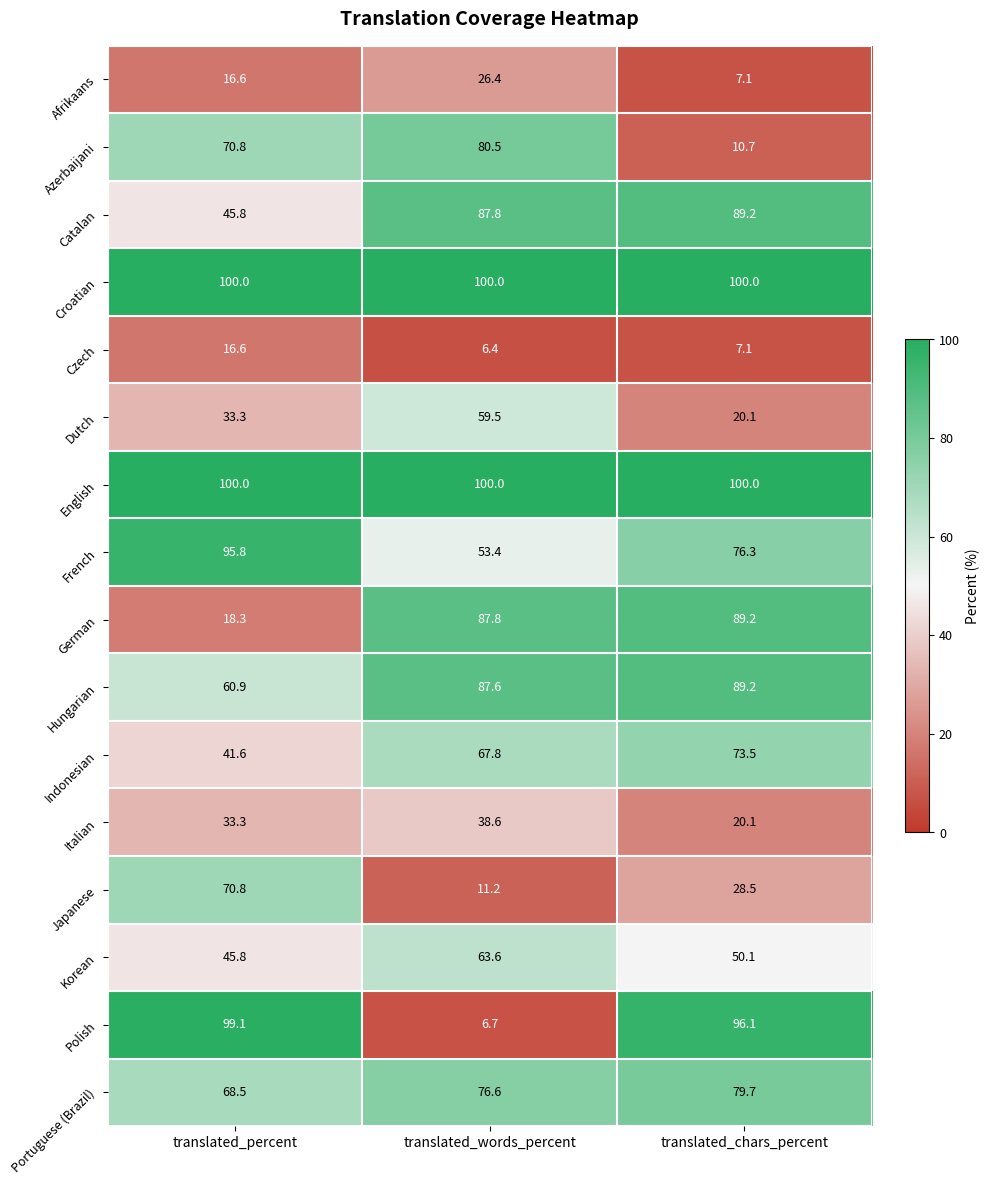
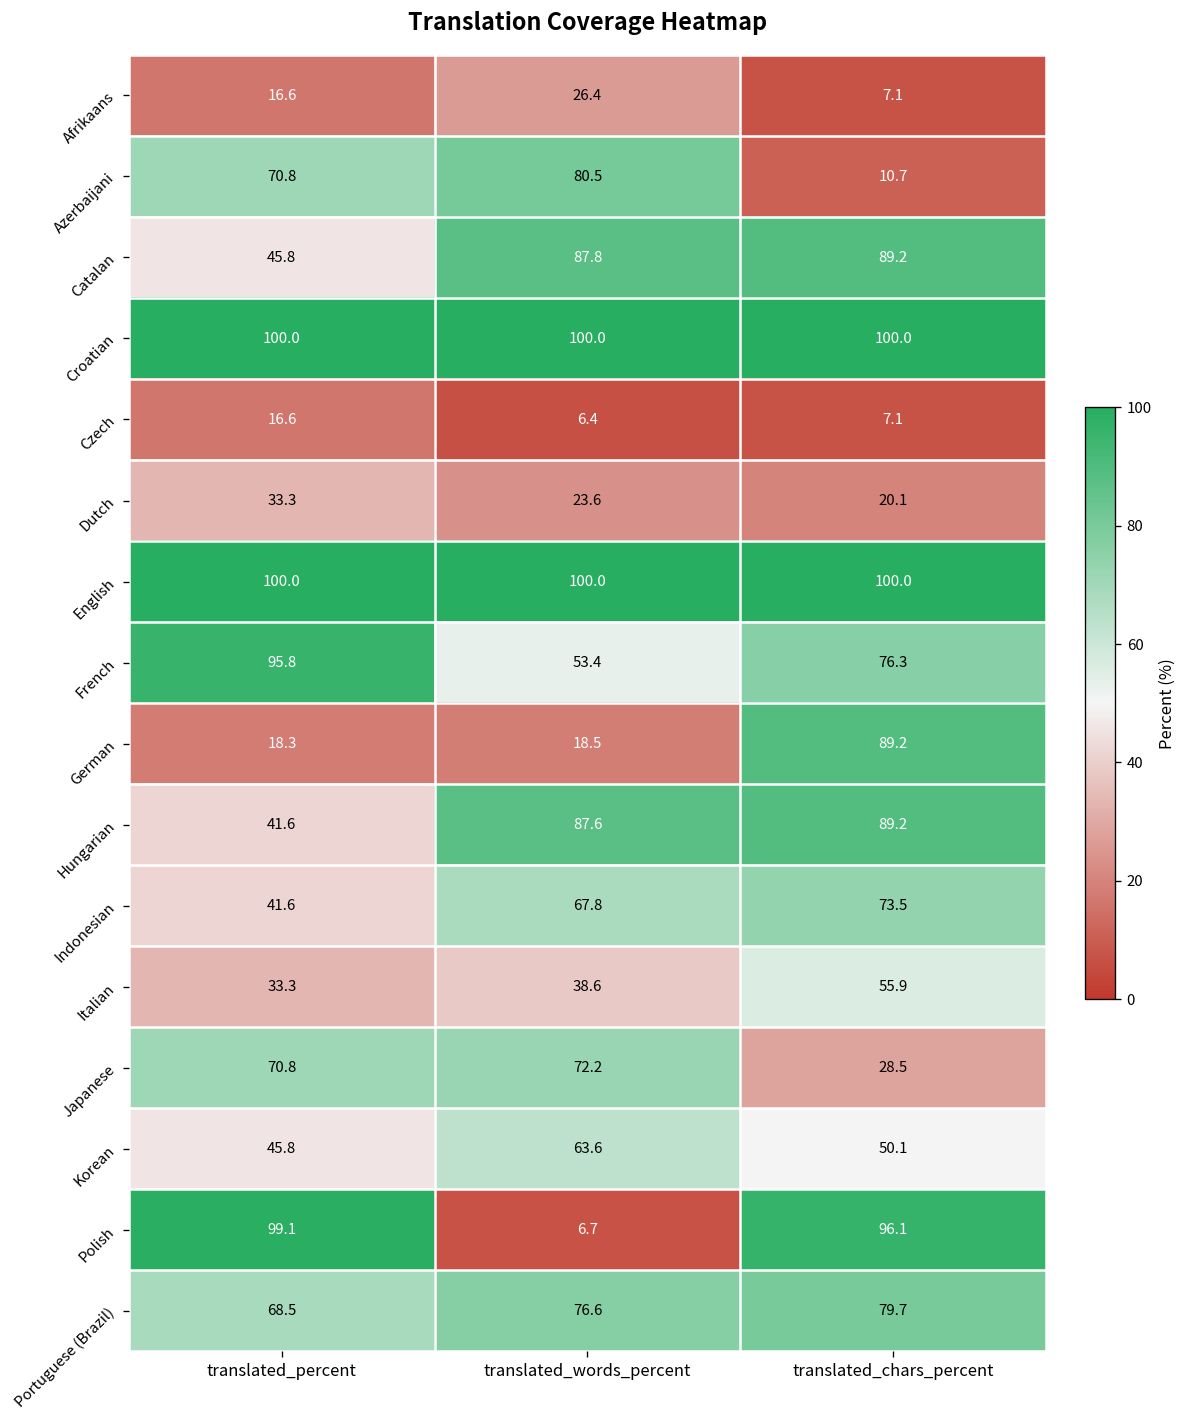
  {
    "Afrikaans": {
      "translated_percent": 16.6,
      "translated_words_percent": 26.4,
      "translated_chars_percent": 7.1
    },
    "Azerbaijani": {
      "translated_percent": 70.8,
      "translated_words_percent": 80.5,
      "translated_chars_percent": 10.7
    },
    "Catalan": {
      "translated_percent": 45.8,
      "translated_words_percent": 87.8,
      "translated_chars_percent": 89.2
    },
    "Croatian": {
      "translated_percent": 100.0,
      "translated_words_percent": 100.0,
      "translated_chars_percent": 100.0
    },
    "Czech": {
      "translated_percent": 16.6,
      "translated_words_percent": 6.4,
      "translated_chars_percent": 7.1
    },
    "Dutch": {
      "translated_percent": 33.3,
-     "translated_words_percent": 59.5,
+     "translated_words_percent": 23.6,
      "translated_chars_percent": 20.1
    },
    "English": {
      "translated_percent": 100.0,
      "translated_words_percent": 100.0,
      "translated_chars_percent": 100.0
    },
    "French": {
      "translated_percent": 95.8,
      "translated_words_percent": 53.4,
      "translated_chars_percent": 76.3
    },
    "German": {
      "translated_percent": 18.3,
-     "translated_words_percent": 87.8,
+     "translated_words_percent": 18.5,
      "translated_chars_percent": 89.2
    },
    "Hungarian": {
-     "translated_percent": 60.9,
+     "translated_percent": 41.6,
      "translated_words_percent": 87.6,
      "translated_chars_percent": 89.2
    },
    "Indonesian": {
      "translated_percent": 41.6,
      "translated_words_percent": 67.8,
      "translated_chars_percent": 73.5
    },
    "Italian": {
      "translated_percent": 33.3,
      "translated_words_percent": 38.6,
-     "translated_chars_percent": 20.1
+     "translated_chars_percent": 55.9
    },
    "Japanese": {
      "translated_percent": 70.8,
-     "translated_words_percent": 11.2,
+     "translated_words_percent": 72.2,
      "translated_chars_percent": 28.5
    },
    "Korean": {
      "translated_percent": 45.8,
      "translated_words_percent": 63.6,
      "translated_chars_percent": 50.1
    },
    "Polish": {
      "translated_percent": 99.1,
      "translated_words_percent": 6.7,
      "translated_chars_percent": 96.1
    },
    "Portuguese (Brazil)": {
      "translated_percent": 68.5,
      "translated_words_percent": 76.6,
      "translated_chars_percent": 79.7
    }
  }
